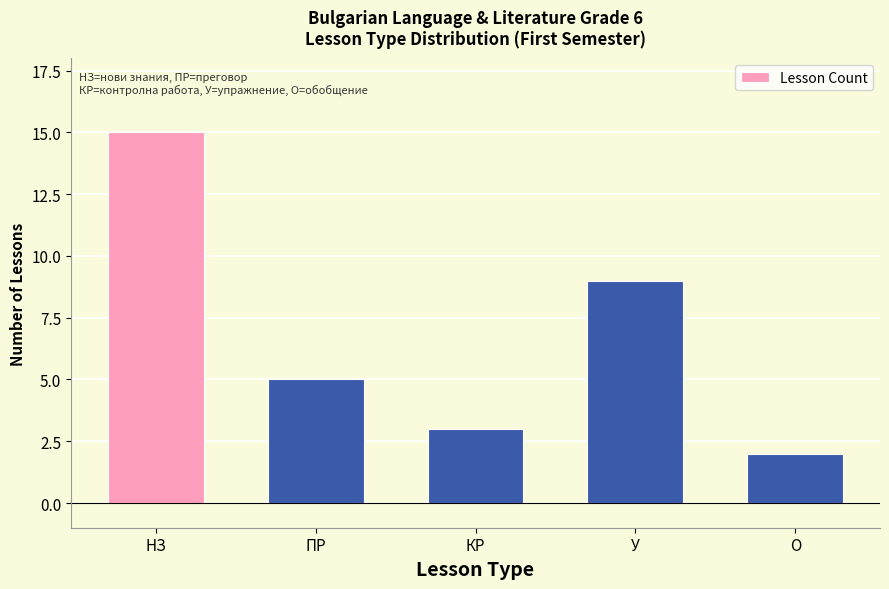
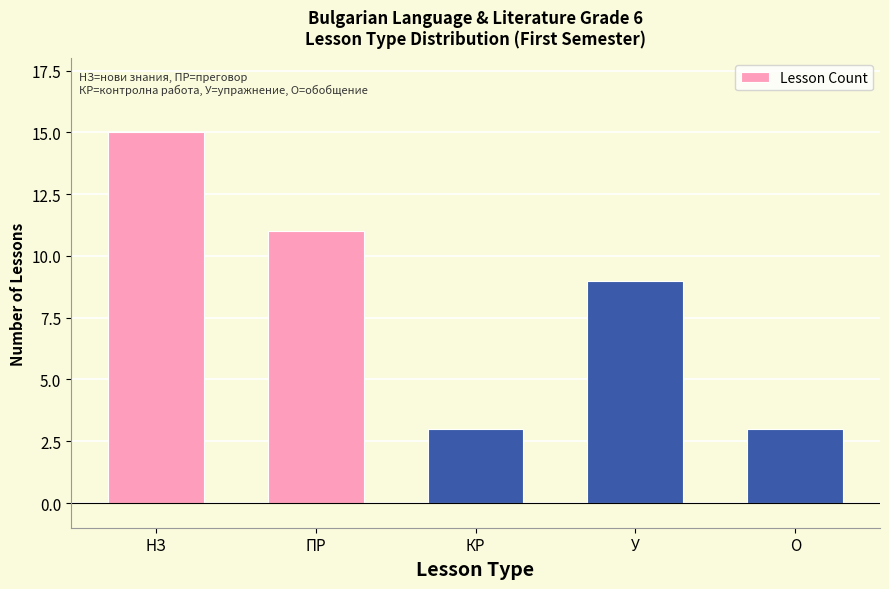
  {
    "НЗ": 15,
-   "ПР": 5,
+   "ПР": 11,
    "КР": 3,
    "У": 9,
-   "О": 2
+   "О": 3
  }
